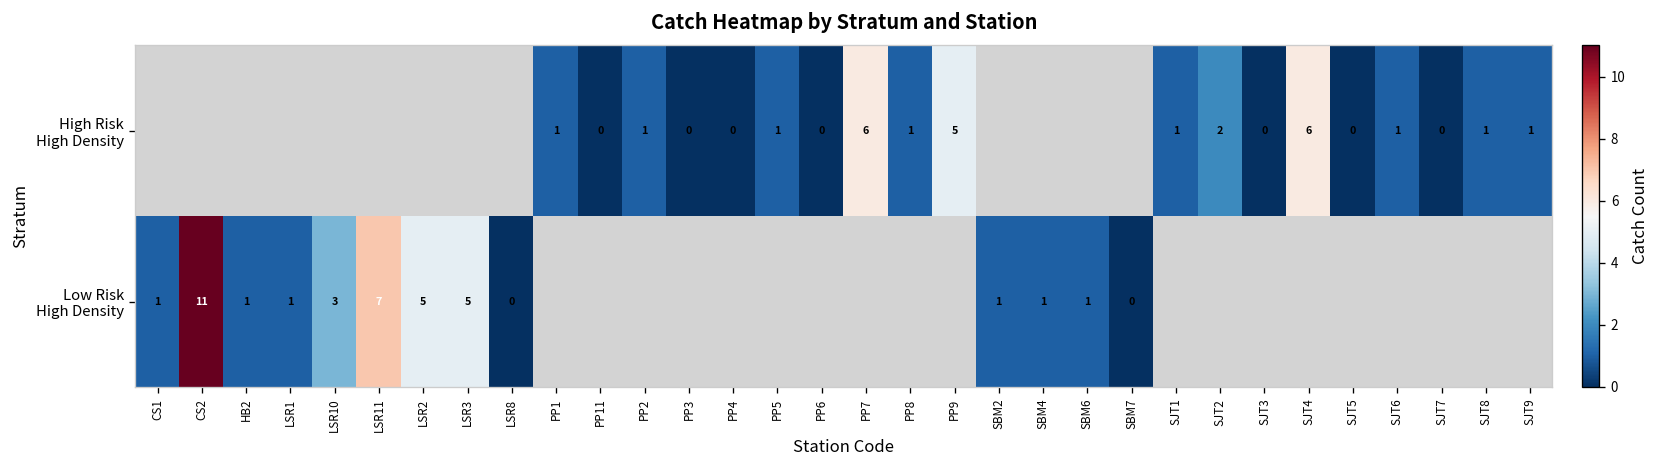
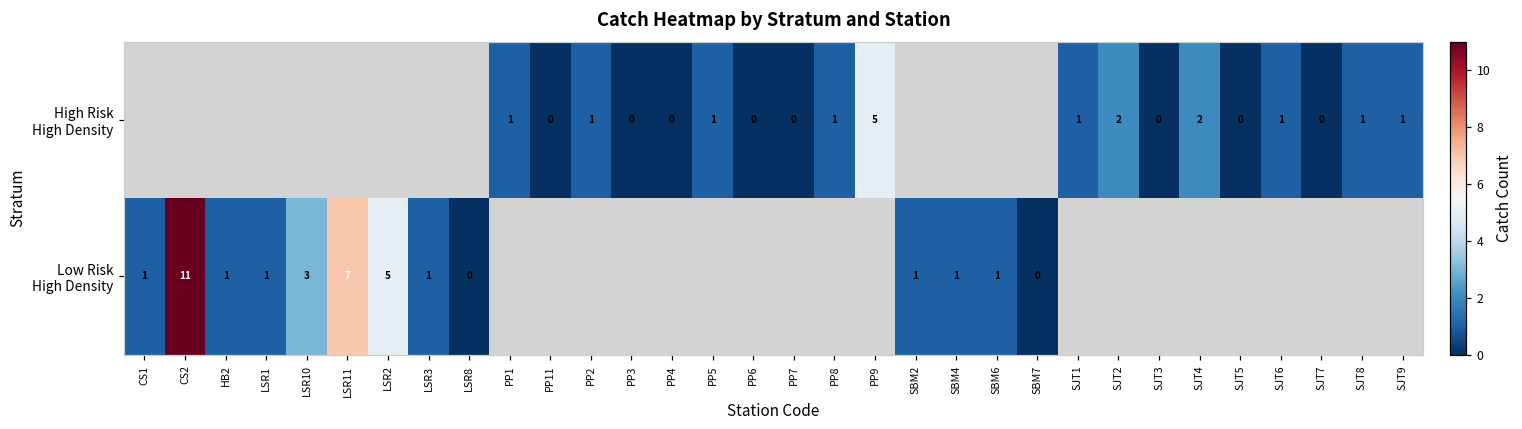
  {
    "High Risk High Density": {
      "PP1": 1,
      "PP11": 0,
      "PP2": 1,
      "PP3": 0,
      "PP4": 0,
      "PP5": 1,
      "PP6": 0,
-     "PP7": 6,
+     "PP7": 0,
      "PP8": 1,
      "PP9": 5,
      "SJT1": 1,
      "SJT2": 2,
      "SJT3": 0,
-     "SJT4": 6,
+     "SJT4": 2,
      "SJT5": 0,
      "SJT6": 1,
      "SJT7": 0,
      "SJT8": 1,
      "SJT9": 1
    },
    "Low Risk High Density": {
      "CS1": 1,
      "CS2": 11,
      "HB2": 1,
      "LSR1": 1,
      "LSR10": 3,
      "LSR11": 7,
      "LSR2": 5,
-     "LSR3": 5,
+     "LSR3": 1,
      "LSR8": 0,
      "SBM2": 1,
      "SBM4": 1,
      "SBM6": 1,
      "SBM7": 0
    }
  }
